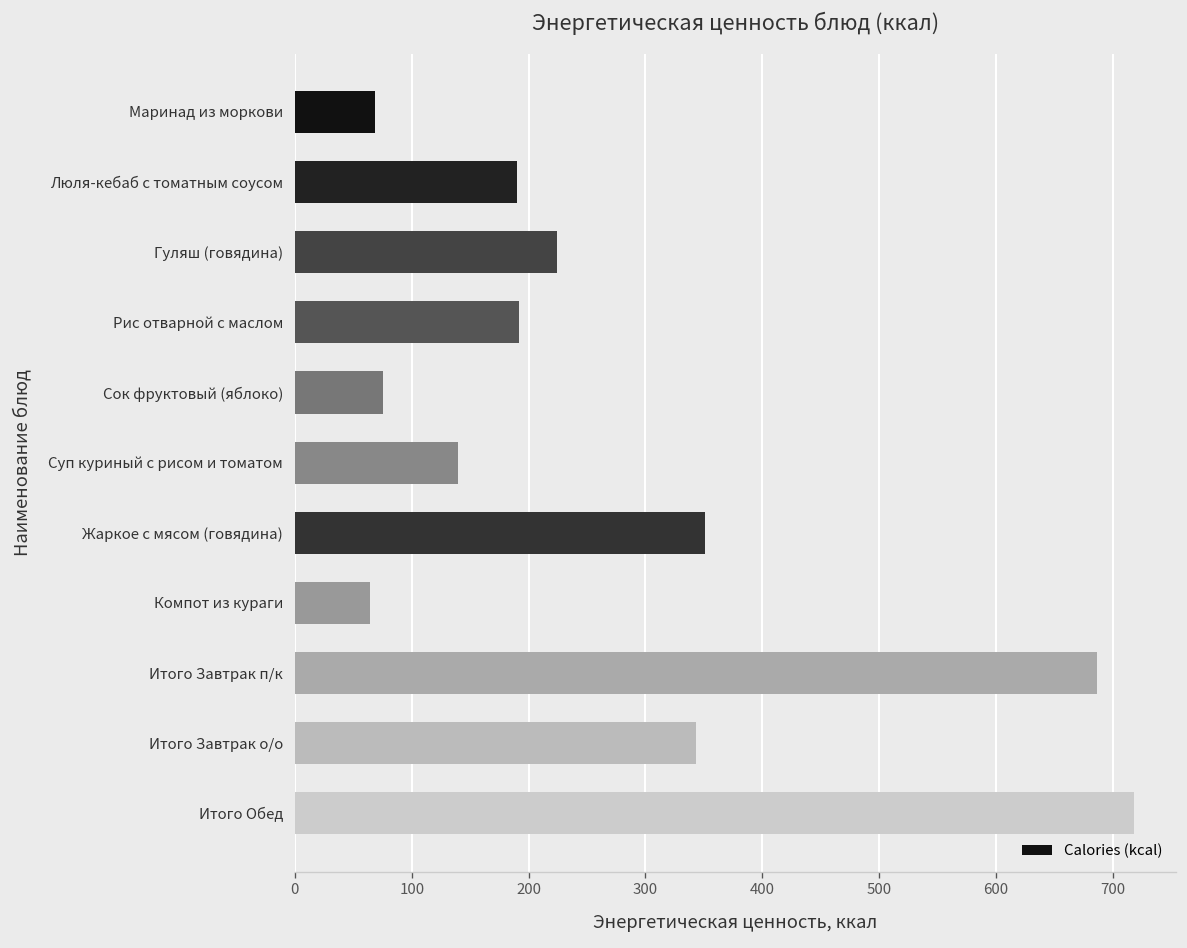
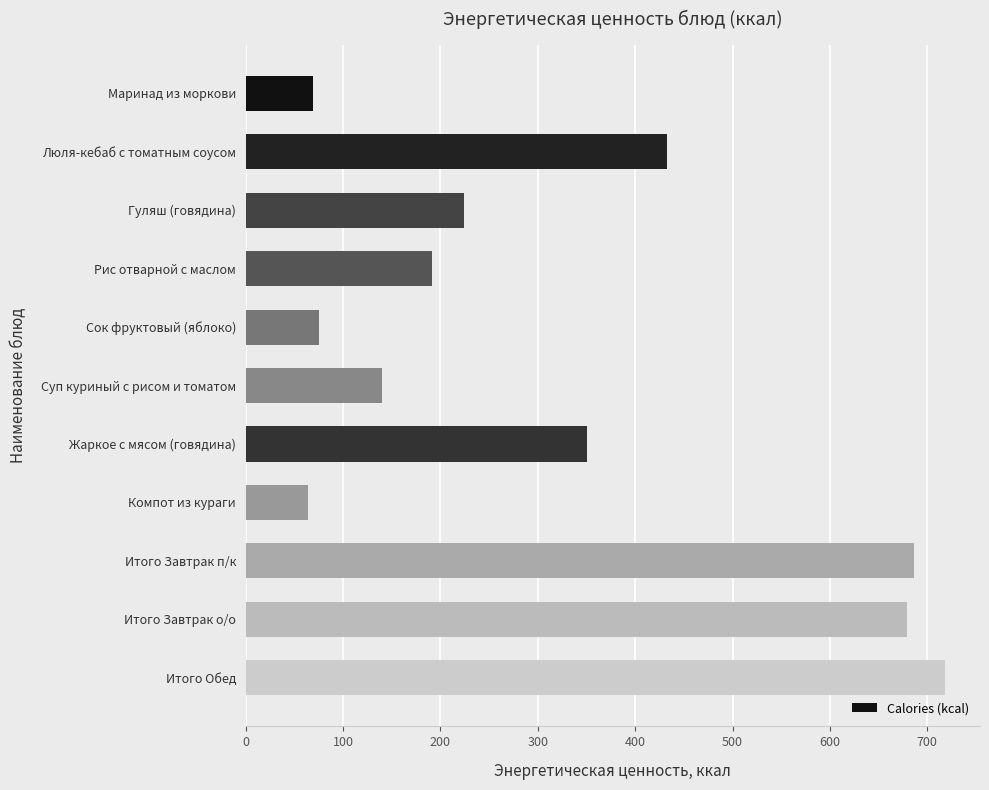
  {
    "Маринад из моркови": 70,
-   "Люля-кебаб с томатным соусом": 190,
+   "Люля-кебаб с томатным соусом": 430,
    "Гуляш (говядина)": 220,
    "Рис отварной с маслом": 190,
    "Сок фруктовый (яблоко)": 80,
    "Суп куриный с рисом и томатом": 140,
    "Жаркое с мясом (говядина)": 350,
    "Компот из кураги": 60,
    "Итого Завтрак п/к": 690,
-   "Итого Завтрак о/о": 340,
+   "Итого Завтрак о/о": 680,
    "Итого Обед": 720
  }
